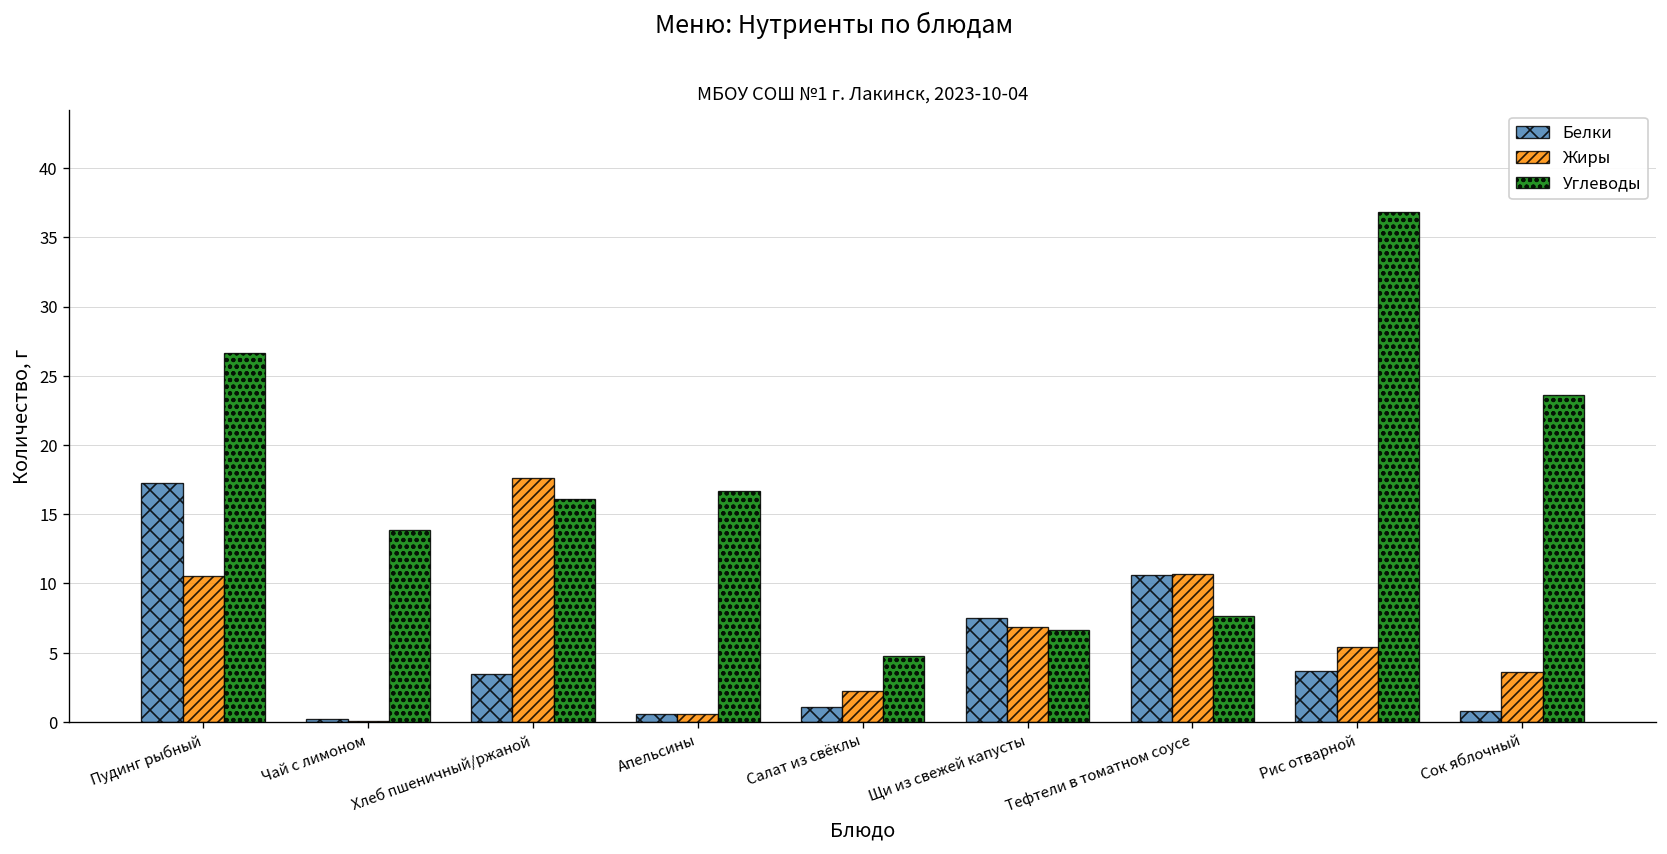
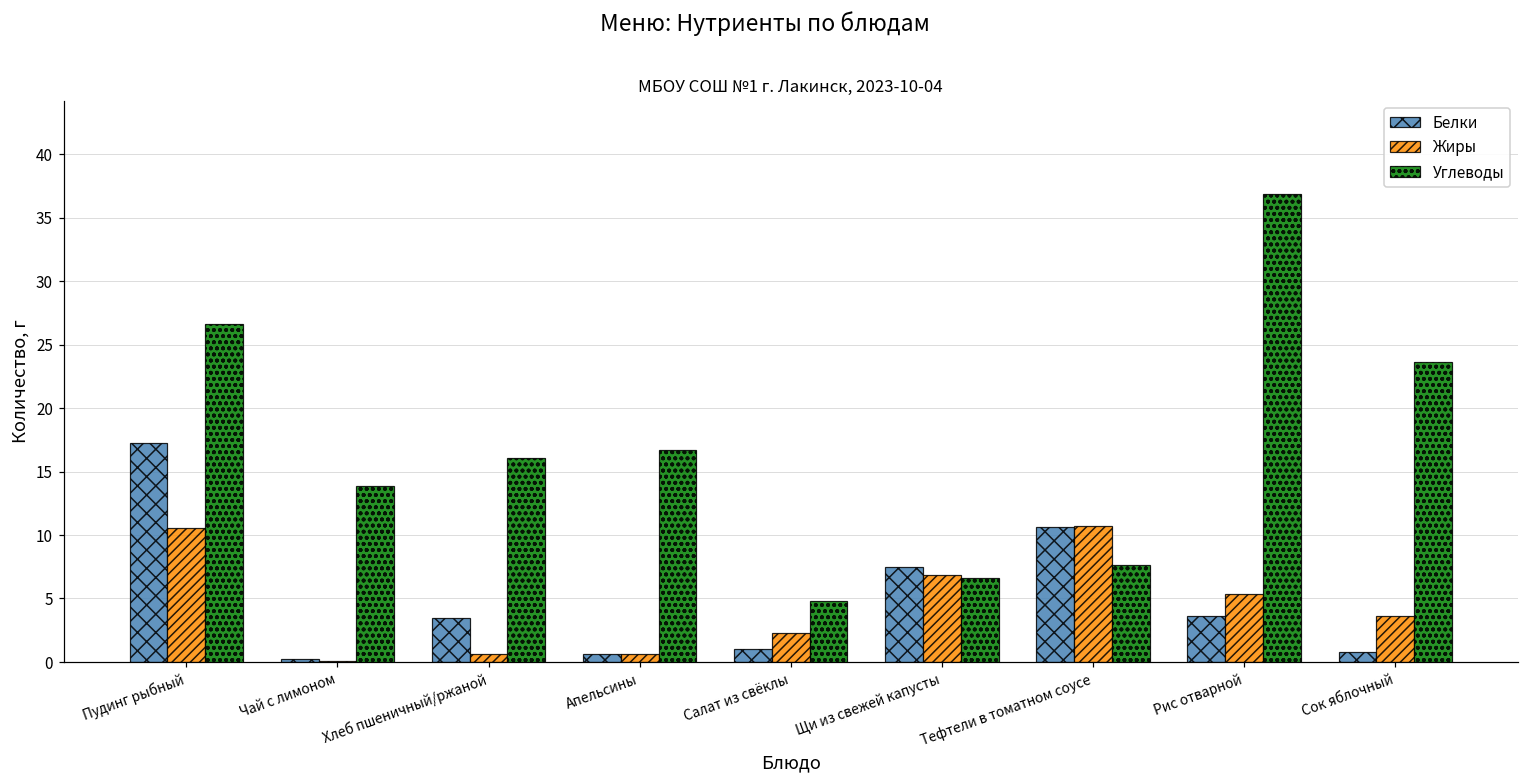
  {
    "Белки": {
      "Пудинг рыбный": 17.3,
      "Хлеб пшеничный/ржаной": 3.5,
      "Апельсины": 0.6,
      "Салат из свёклы": 1.1,
      "Щи из свежей капусты": 7.5,
      "Тефтели в томатном соусе": 10.6,
      "Рис отварной": 3.7,
      "Сок яблочный": 0.8
    },
    "Жиры": {
      "Пудинг рыбный": 10.5,
-     "Хлеб пшеничный/ржаной": 17.6,
+     "Хлеб пшеничный/ржаной": 0.6,
      "Апельсины": 0.6,
      "Салат из свёклы": 2.3,
      "Щи из свежей капусты": 6.9,
      "Тефтели в томатном соусе": 10.7,
      "Рис отварной": 5.4,
      "Сок яблочный": 3.6
    },
    "Углеводы": {
      "Пудинг рыбный": 26.6,
      "Чай с лимоном": 13.9,
      "Хлеб пшеничный/ржаной": 16.1,
      "Апельсины": 16.7,
      "Салат из свёклы": 4.8,
      "Щи из свежей капусты": 6.6,
      "Тефтели в томатном соусе": 7.6,
      "Рис отварной": 36.9,
      "Сок яблочный": 23.6
    }
  }
